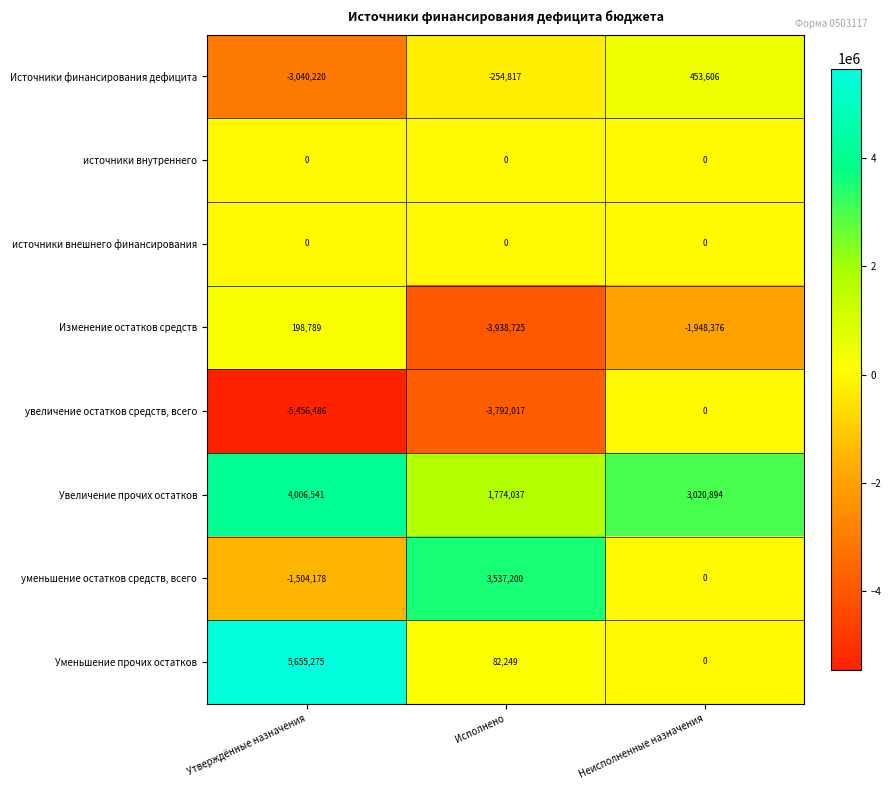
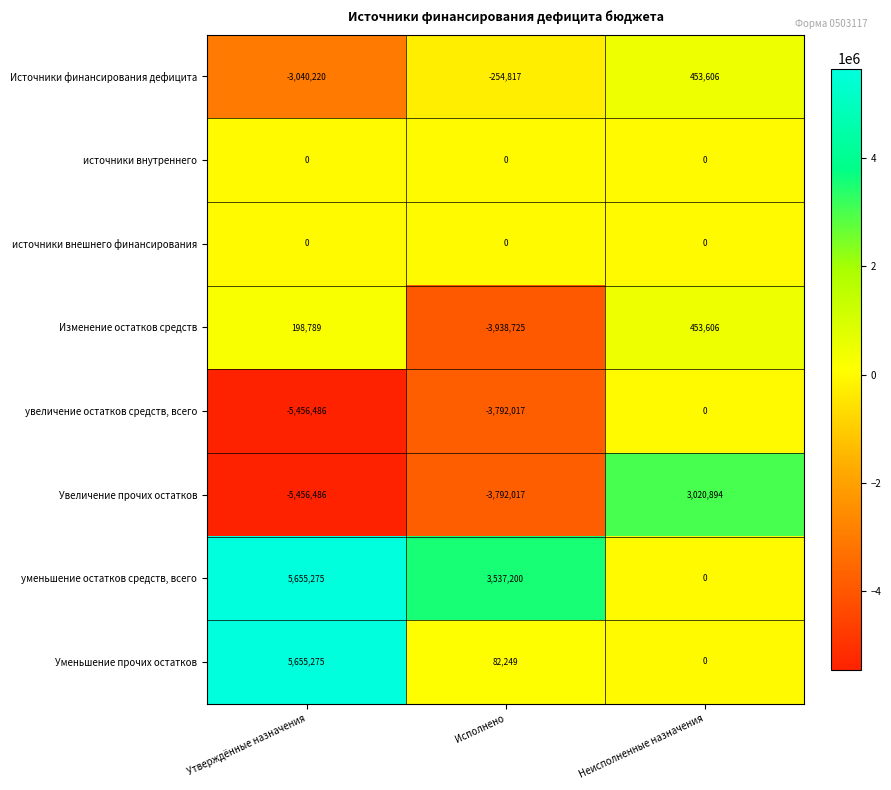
  {
    "Источники финансирования дефицита": {
      "Утверждённые назначения": "-3,040,220",
      "Исполнено": "-254,817",
      "Неисполненные назначения": "453,606"
    },
    "источники внутреннего": {
      "Утверждённые назначения": "0",
      "Исполнено": "0",
      "Неисполненные назначения": "0"
    },
    "источники внешнего финансирования": {
      "Утверждённые назначения": "0",
      "Исполнено": "0",
      "Неисполненные назначения": "0"
    },
    "Изменение остатков средств": {
      "Утверждённые назначения": "198,789",
      "Исполнено": "-3,938,725",
-     "Неисполненные назначения": "-1,948,376"
+     "Неисполненные назначения": "453,606"
    },
    "увеличение остатков средств, всего": {
      "Утверждённые назначения": "-5,456,486",
      "Исполнено": "-3,792,017",
      "Неисполненные назначения": "0"
    },
    "Увеличение прочих остатков": {
-     "Утверждённые назначения": "4,006,541",
-     "Исполнено": "1,774,037",
+     "Утверждённые назначения": "-5,456,486",
+     "Исполнено": "-3,792,017",
      "Неисполненные назначения": "3,020,894"
    },
    "уменьшение остатков средств, всего": {
-     "Утверждённые назначения": "-1,504,178",
+     "Утверждённые назначения": "5,655,275",
      "Исполнено": "3,537,200",
      "Неисполненные назначения": "0"
    },
    "Уменьшение прочих остатков": {
      "Утверждённые назначения": "5,655,275",
      "Исполнено": "82,249",
      "Неисполненные назначения": "0"
    }
  }
